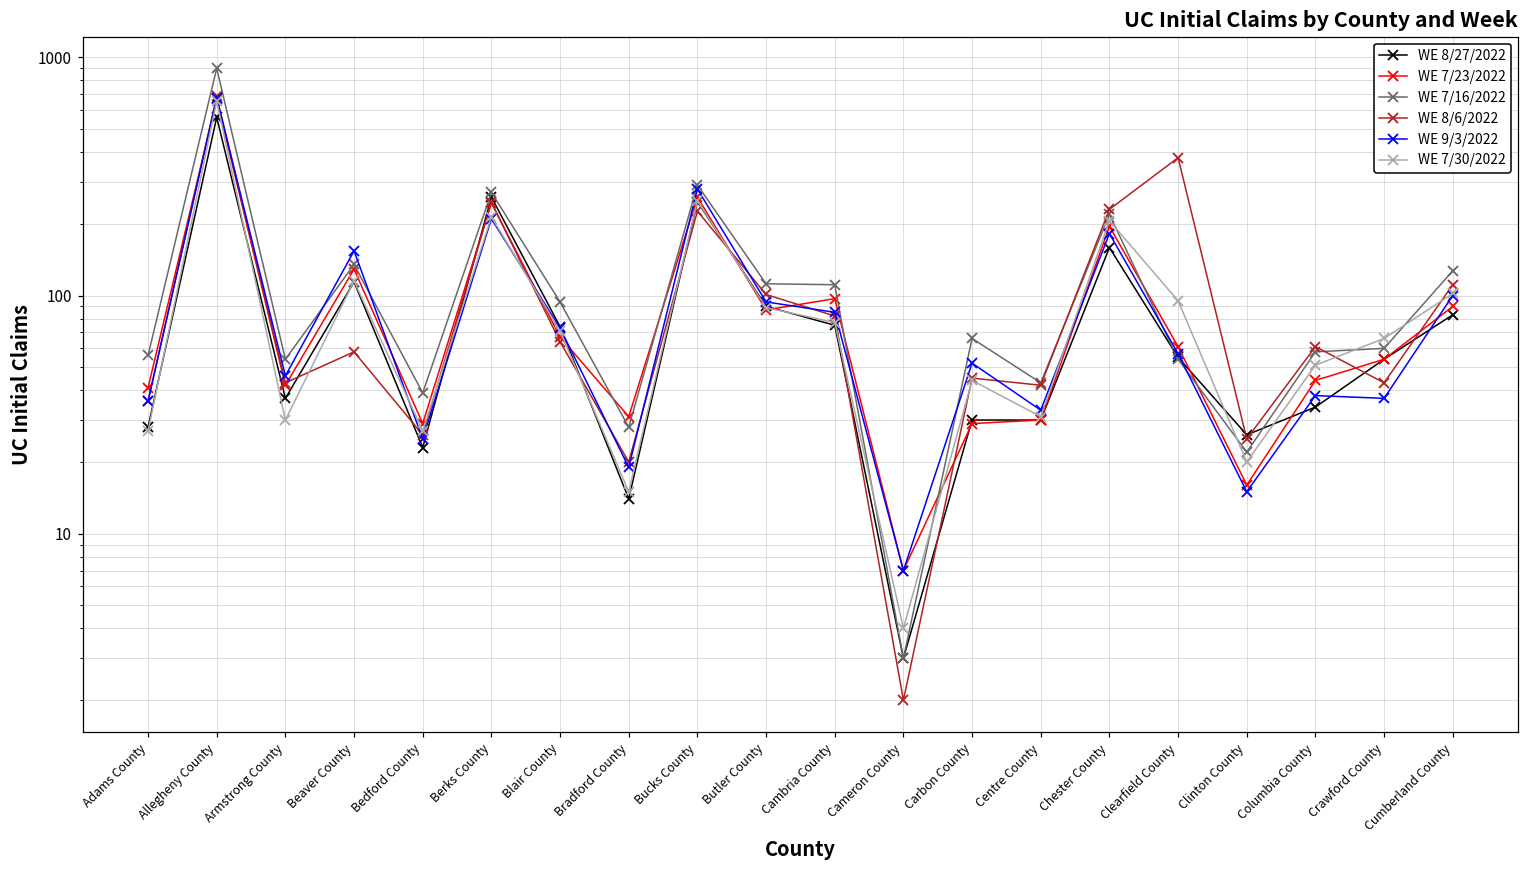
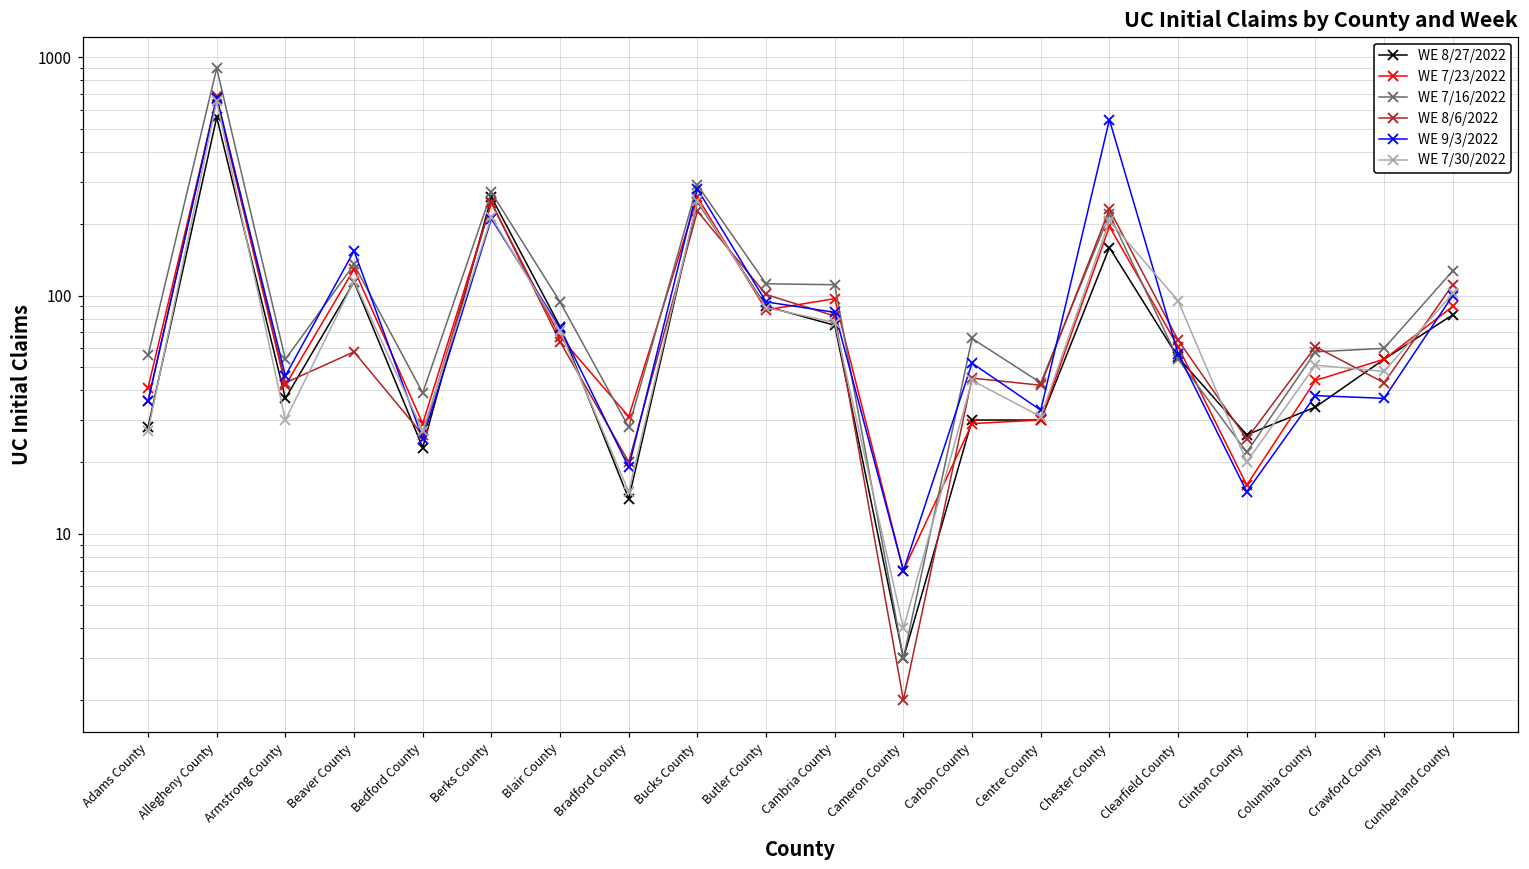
  {
    "WE 8/27/2022": {
      "Adams County": 28,
      "Allegheny County": 560,
      "Armstrong County": 37,
      "Bedford County": 23,
      "Berks County": 260,
      "Bradford County": 14,
      "Carbon County": 30,
      "Chester County": 160,
      "Clinton County": 26,
      "Columbia County": 34,
      "Cumberland County": 83
    },
    "WE 7/23/2022": {
      "Adams County": 41,
      "Beaver County": 130,
      "Bedford County": 29,
      "Blair County": 67,
      "Bradford County": 31,
      "Bucks County": 260,
      "Cambria County": 100,
      "Carbon County": 29,
      "Chester County": 200,
      "Clearfield County": 61,
      "Clinton County": 16,
      "Columbia County": 44,
      "Cumberland County": 90
    },
    "WE 7/16/2022": {
      "Adams County": 56,
      "Allegheny County": 900,
      "Armstrong County": 54,
      "Beaver County": 140,
      "Bedford County": 39,
      "Berks County": 270,
      "Blair County": 94,
      "Bradford County": 28,
      "Bucks County": 290,
      "Butler County": 110,
      "Cambria County": 110,
      "Carbon County": 66,
      "Chester County": 220,
      "Clinton County": 22,
      "Columbia County": 58,
      "Crawford County": 60,
      "Cumberland County": 130
    },
    "WE 8/6/2022": {
      "Beaver County": 58,
      "Bedford County": 26,
      "Blair County": 64,
      "Bradford County": 20,
      "Bucks County": 230,
      "Butler County": 100,
      "Cambria County": 82,
      "Cameron County": 2,
      "Chester County": 230,
-     "Clearfield County": 380,
+     "Clearfield County": 65,
      "Clinton County": 25,
      "Columbia County": 61,
      "Crawford County": 43,
      "Cumberland County": 110
    },
    "WE 9/3/2022": {
      "Armstrong County": 46,
      "Beaver County": 150,
      "Bedford County": 25,
      "Bradford County": 19,
      "Bucks County": 280,
      "Butler County": 94,
      "Cambria County": 85,
      "Carbon County": 52,
      "Centre County": 33,
-     "Chester County": 180,
+     "Chester County": 550,
      "Clearfield County": 57,
      "Clinton County": 15,
      "Columbia County": 38,
      "Crawford County": 37
    },
    "WE 7/30/2022": {
      "Adams County": 27,
      "Armstrong County": 30,
      "Bedford County": 27,
      "Blair County": 71,
      "Bradford County": 15,
      "Cameron County": 4,
      "Centre County": 31,
      "Chester County": 210,
      "Clearfield County": 100,
      "Clinton County": 20,
      "Columbia County": 51,
-     "Crawford County": 66
+     "Crawford County": 48
    }
  }
